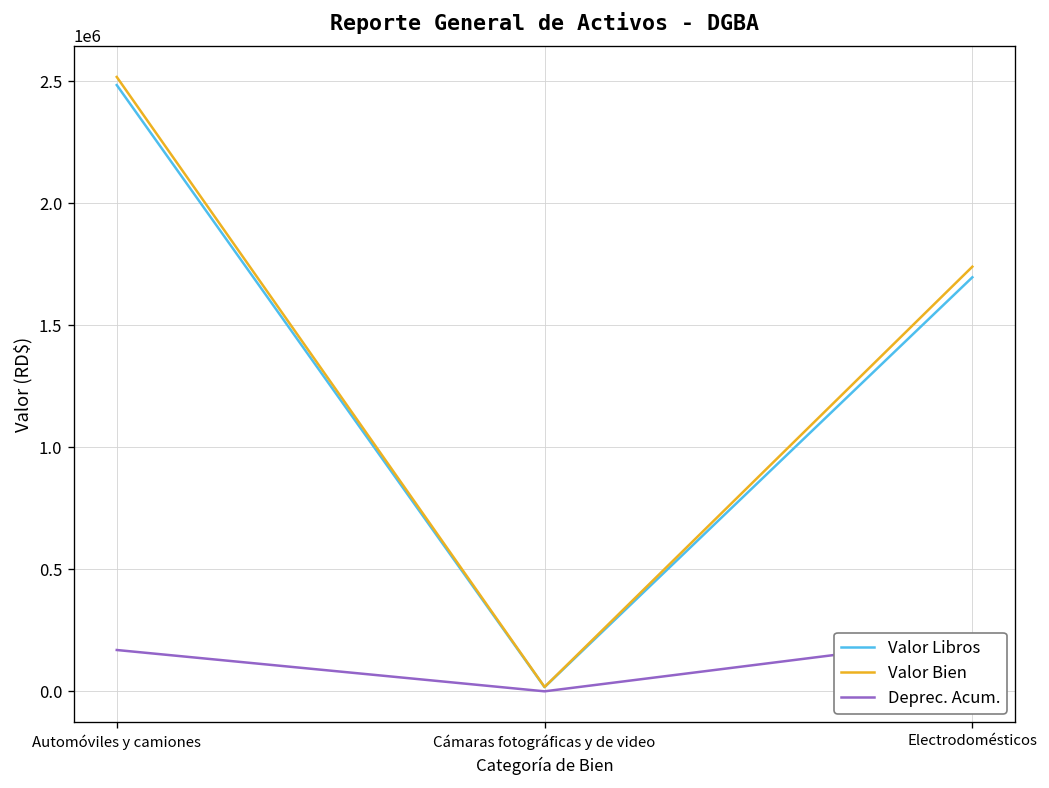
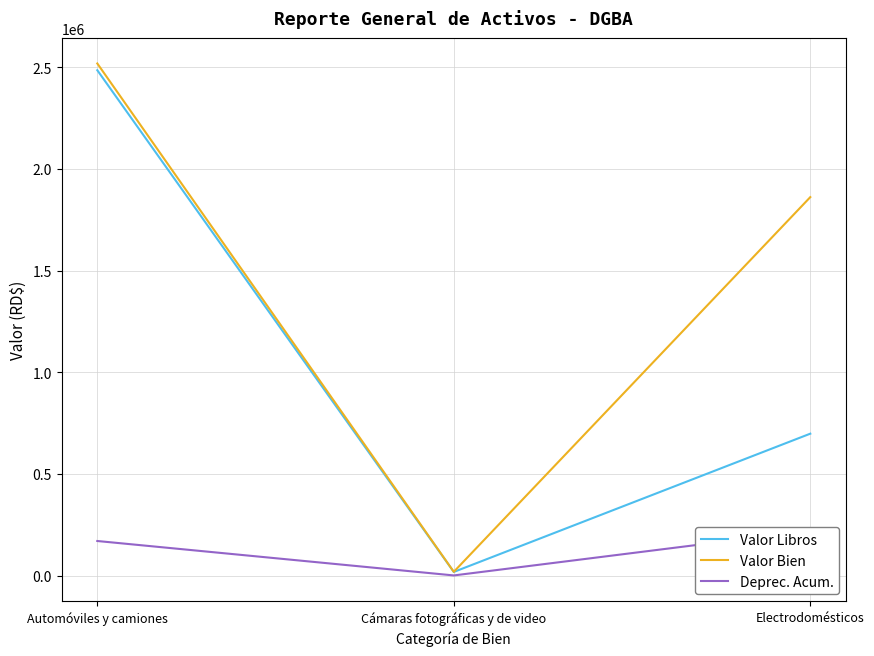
  {
    "Valor Libros": {
      "Automóviles y camiones": 2480000,
-     "Electrodomésticos": 1700000
+     "Electrodomésticos": 700000
    },
    "Valor Bien": {
      "Automóviles y camiones": 2520000,
-     "Electrodomésticos": 1740000
+     "Electrodomésticos": 1860000
    },
    "Deprec. Acum.": {
      "Automóviles y camiones": 170000,
      "Cámaras fotográficas y de video": 0
    }
  }
